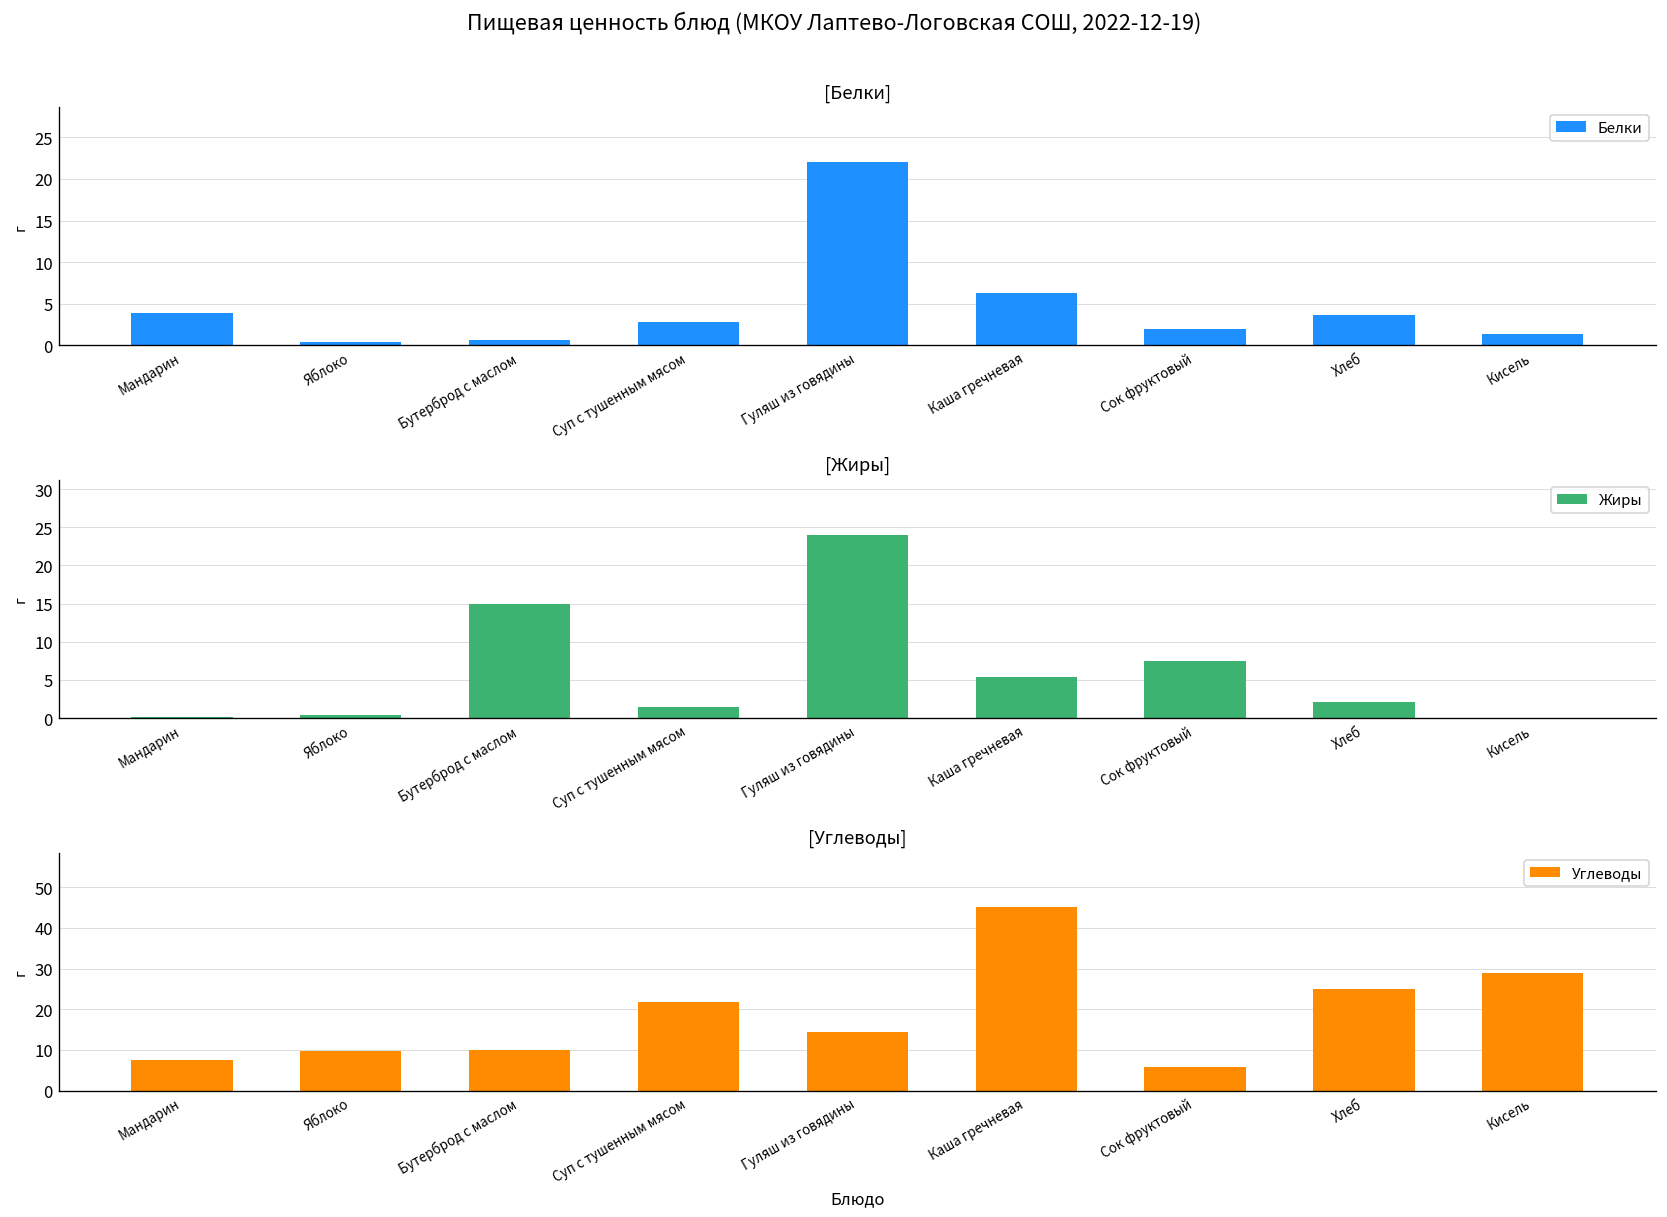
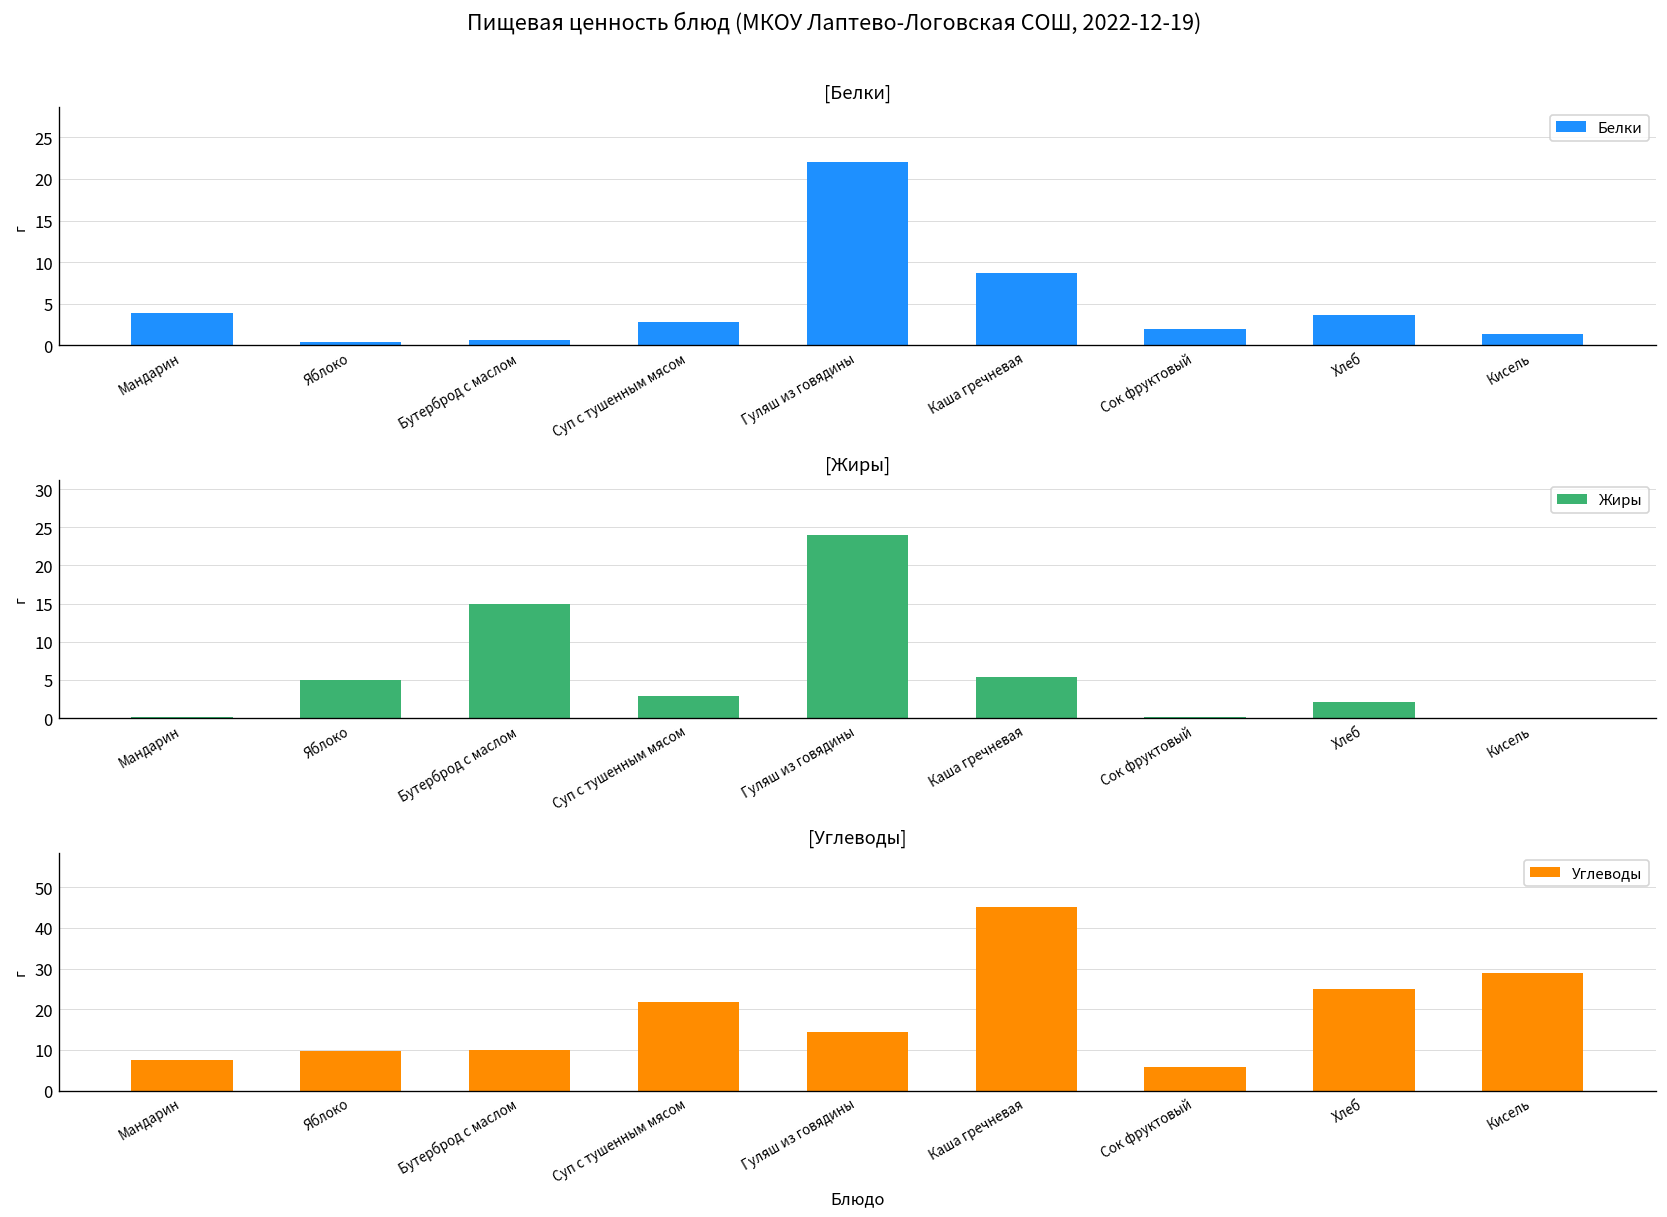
  {
    "[Белки]": {
      "Мандарин": 4,
      "Яблоко": 0,
      "Бутерброд с маслом": 1,
      "Суп с тушенным мясом": 3,
      "Гуляш из говядины": 22,
-     "Каша гречневая": 6,
+     "Каша гречневая": 9,
      "Сок фруктовый": 2,
      "Хлеб": 4,
      "Кисель": 1
    },
    "[Жиры]": {
-     "Яблоко": 0,
+     "Яблоко": 5,
      "Бутерброд с маслом": 15,
-     "Суп с тушенным мясом": 1,
+     "Суп с тушенным мясом": 3,
      "Гуляш из говядины": 24,
      "Каша гречневая": 5,
-     "Сок фруктовый": 8,
+     "Сок фруктовый": 0,
      "Хлеб": 2,
      "Кисель": 0
    },
    "[Углеводы]": {
      "Мандарин": 8,
      "Яблоко": 10,
      "Бутерброд с маслом": 10,
      "Суп с тушенным мясом": 22,
      "Гуляш из говядины": 14,
      "Каша гречневая": 45,
      "Сок фруктовый": 6,
      "Хлеб": 25,
      "Кисель": 29
    }
  }
